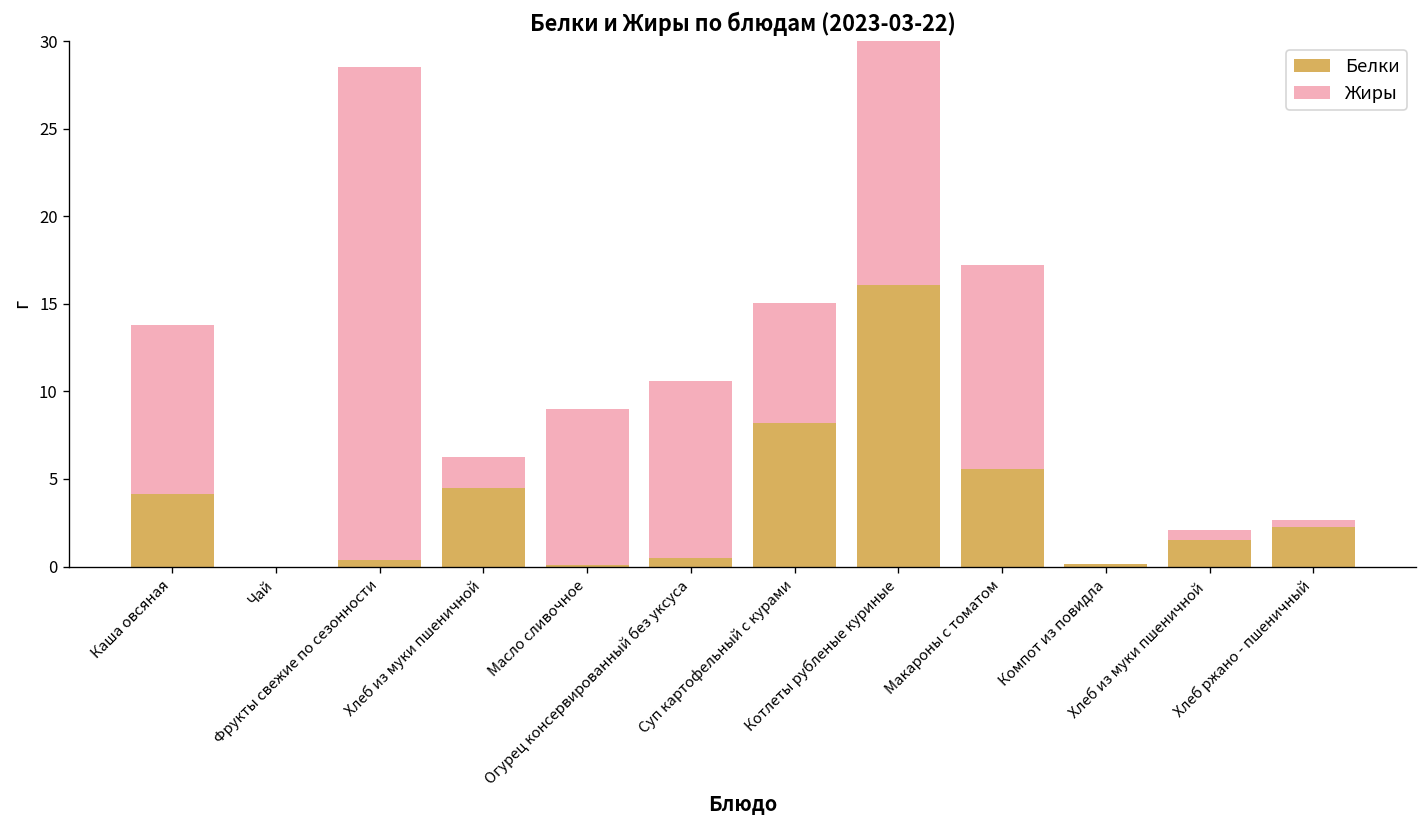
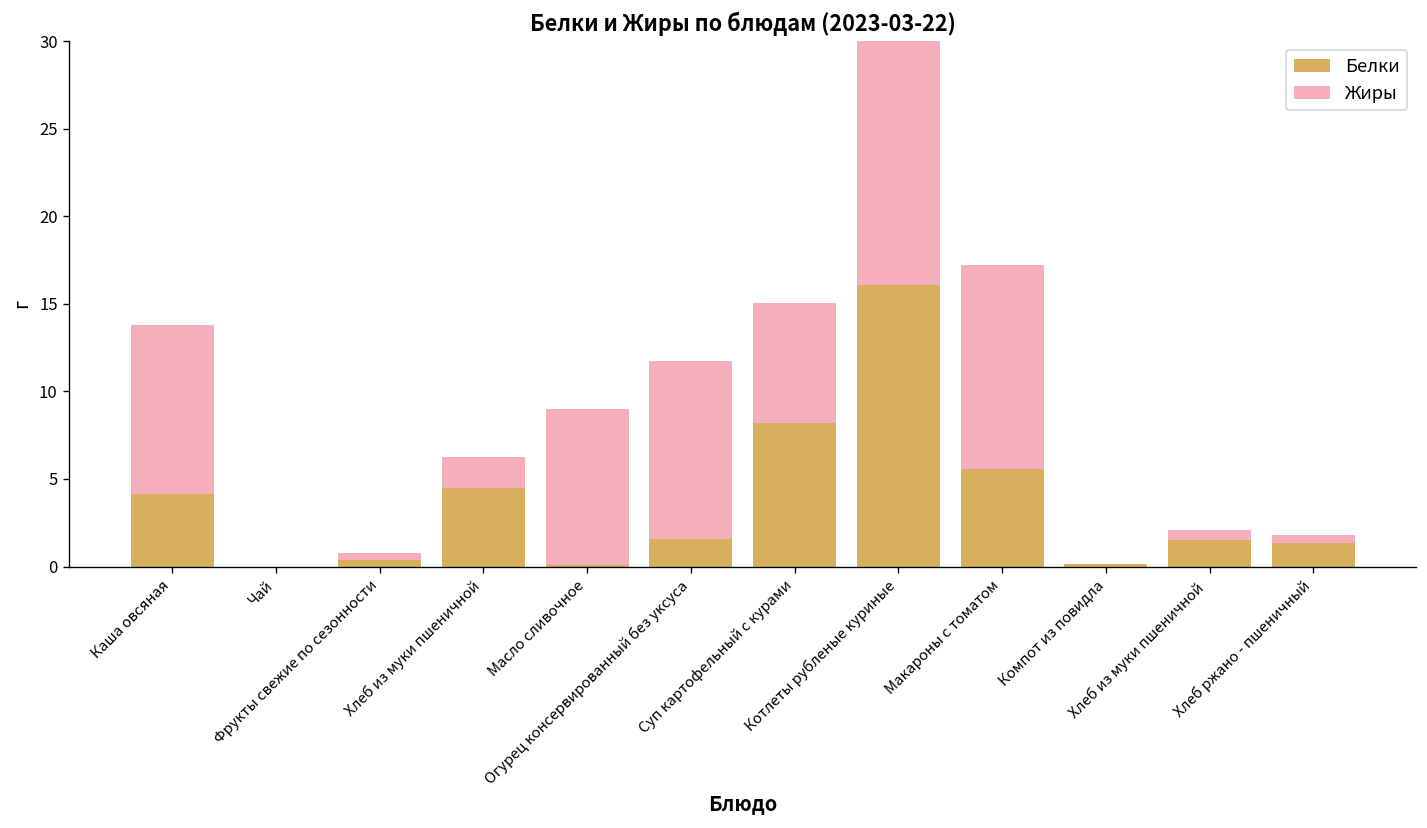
  {
    "Белки": {
      "Каша овсяная": 4.2,
      "Чай": 0.0,
      "Фрукты свежие по сезонности": 0.4,
-     "Огурец консервированный без уксуса": 0.5,
+     "Огурец консервированный без уксуса": 1.6,
      "Суп картофельный с курами": 8.2,
      "Котлеты рубленые куриные": 16.1,
      "Макароны с томатом": 5.6,
-     "Хлеб ржано - пшеничный": 2.2
+     "Хлеб ржано - пшеничный": 1.4
    },
    "Жиры": {
      "Каша овсяная": 9.6,
      "Чай": 0.0,
-     "Фрукты свежие по сезонности": 28.1,
+     "Фрукты свежие по сезонности": 0.4,
      "Масло сливочное": 8.9,
      "Огурец консервированный без уксуса": 10.1,
      "Суп картофельный с курами": 6.9,
      "Макароны с томатом": 11.6,
      "Хлеб ржано - пшеничный": 0.4
    }
  }
